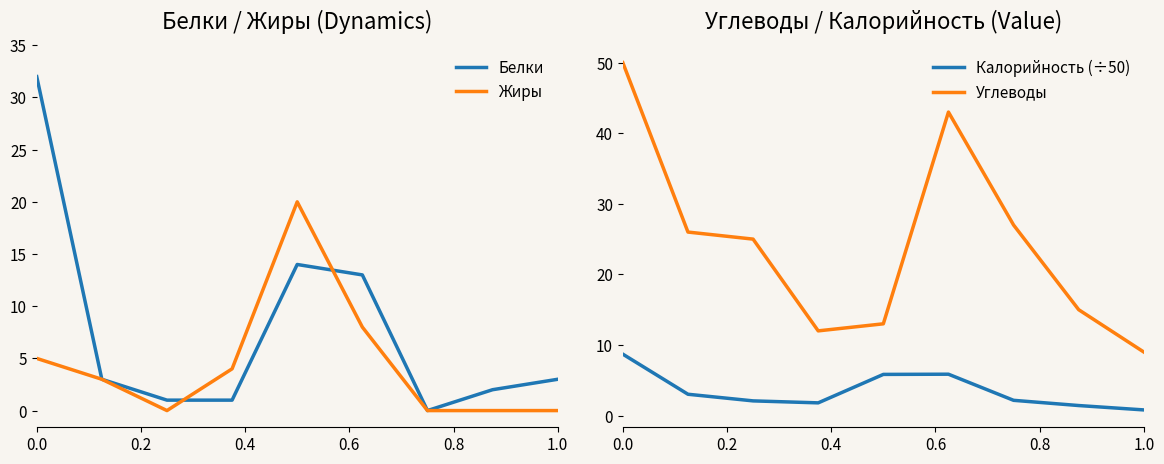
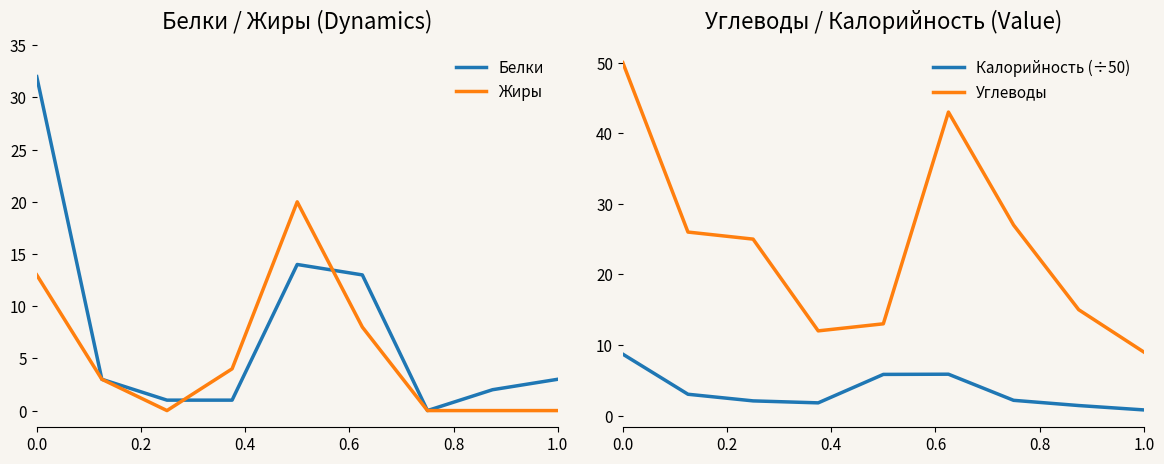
  {
    "Белки / Жиры (Dynamics)": {
      "Белки": {
        "0.0": 32,
        "1.0": 3
      },
      "Жиры": {
-       "0.0": 5,
+       "0.0": 13,
        "1.0": 0
      }
    },
    "Углеводы / Калорийность (Value)": {
      "Калорийность (÷50)": {
        "0.0": 9,
        "1.0": 1
      },
      "Углеводы": {
        "0.0": 50,
        "1.0": 9
      }
    }
  }
